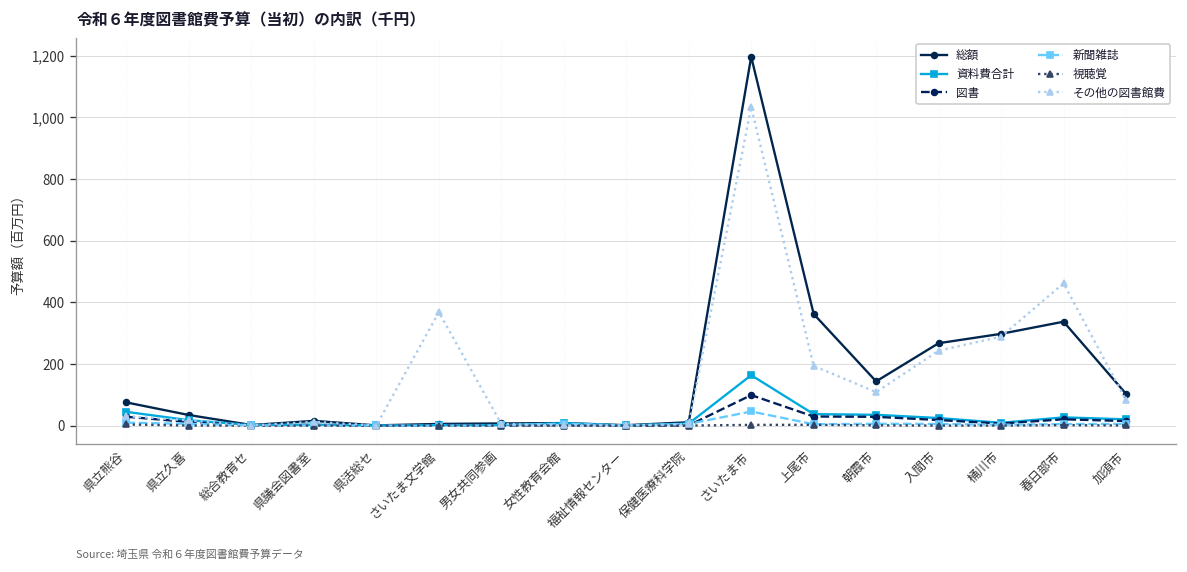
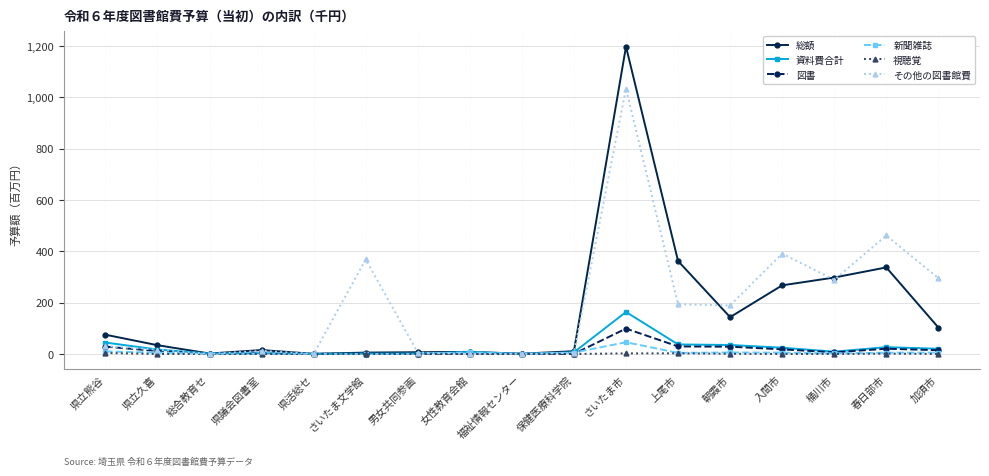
  {
    "資料費合計": {
      "県立熊谷": "40",
      "さいたま市": "160"
    },
    "新聞雑誌": {
      "さいたま市": "50"
    },
    "視聴覚": {
      "さいたま市": "0"
    },
    "その他の図書館費": {
      "さいたま文学館": "370",
      "さいたま市": "1,030",
      "上尾市": "190",
-     "朝霞市": "110",
-     "入間市": "240",
+     "朝霞市": "190",
+     "入間市": "390",
      "春日部市": "460",
-     "加須市": "80"
+     "加須市": "300"
    }
  }
